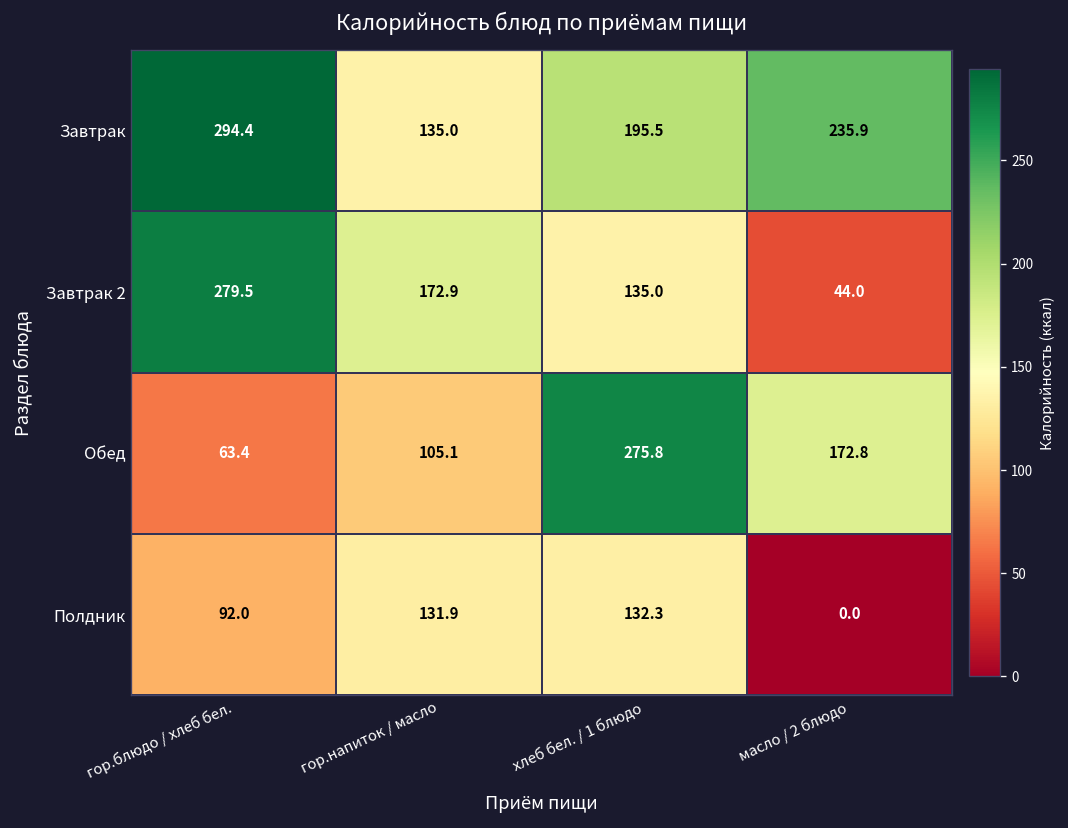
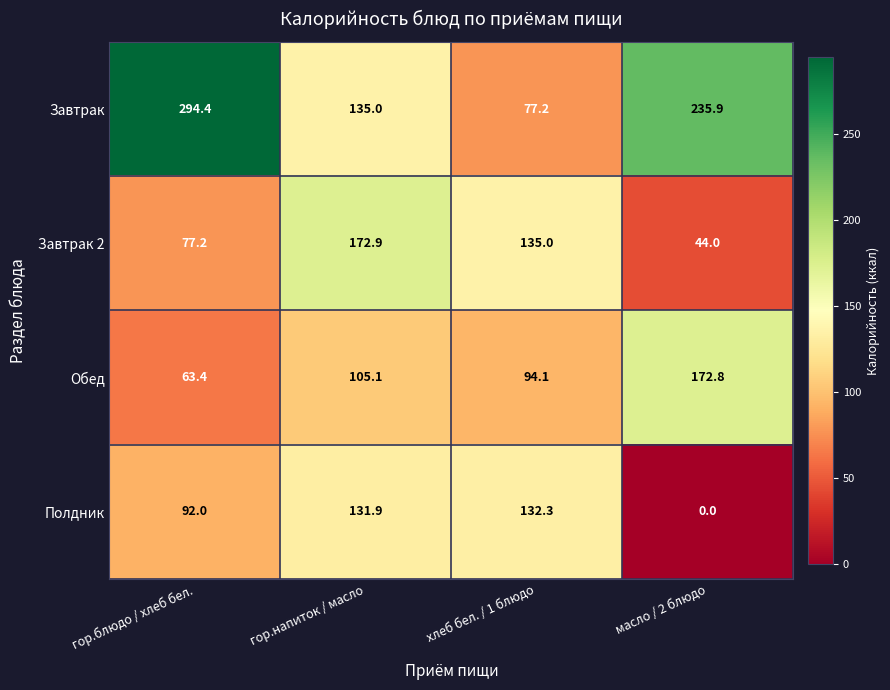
  {
    "Завтрак": {
      "гор.блюдо / хлеб бел.": 294.4,
      "гор.напиток / масло": 135.0,
-     "хлеб бел. / 1 блюдо": 195.5,
+     "хлеб бел. / 1 блюдо": 77.2,
      "масло / 2 блюдо": 235.9
    },
    "Завтрак 2": {
-     "гор.блюдо / хлеб бел.": 279.5,
+     "гор.блюдо / хлеб бел.": 77.2,
      "гор.напиток / масло": 172.9,
      "хлеб бел. / 1 блюдо": 135.0,
      "масло / 2 блюдо": 44.0
    },
    "Обед": {
      "гор.блюдо / хлеб бел.": 63.4,
      "гор.напиток / масло": 105.1,
-     "хлеб бел. / 1 блюдо": 275.8,
+     "хлеб бел. / 1 блюдо": 94.1,
      "масло / 2 блюдо": 172.8
    },
    "Полдник": {
      "гор.блюдо / хлеб бел.": 92.0,
      "гор.напиток / масло": 131.9,
      "хлеб бел. / 1 блюдо": 132.3,
      "масло / 2 блюдо": 0.0
    }
  }
